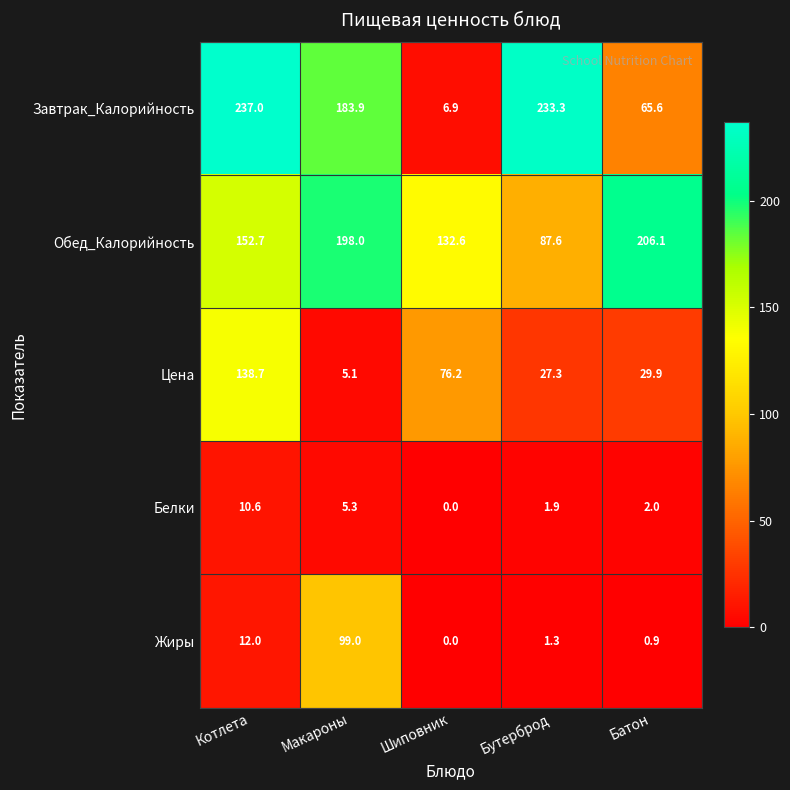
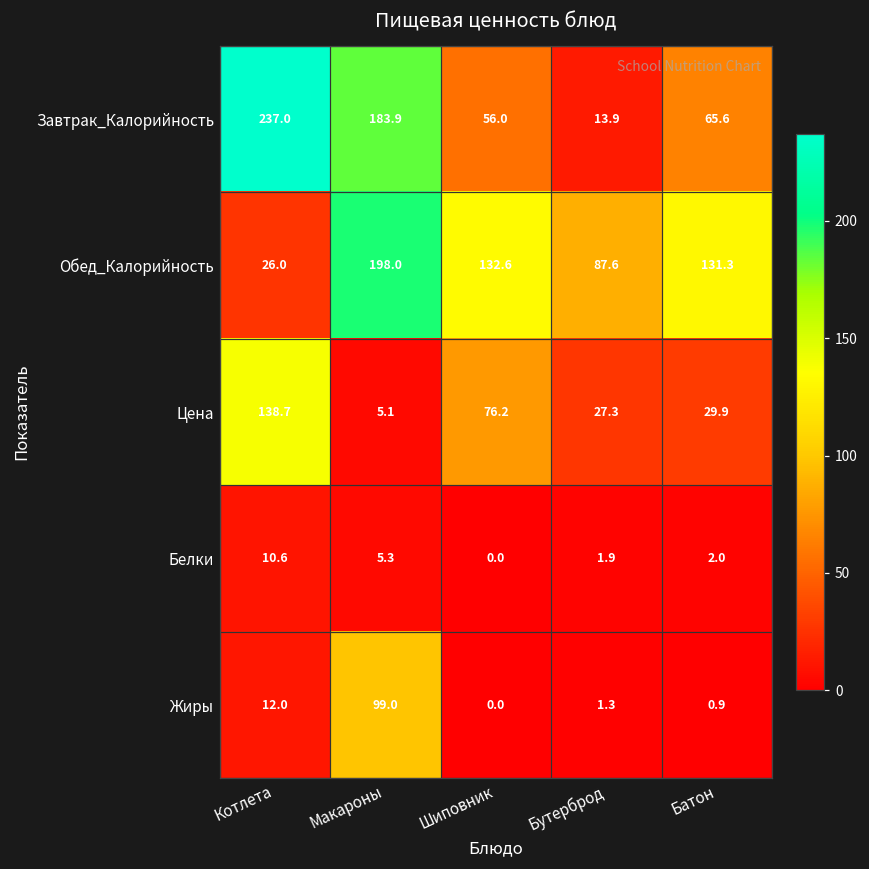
  {
    "Завтрак_Калорийность": {
      "Котлета": 237.0,
      "Макароны": 183.9,
-     "Шиповник": 6.9,
-     "Бутерброд": 233.3
+     "Шиповник": 56.0,
+     "Бутерброд": 13.9
    },
    "Обед_Калорийность": {
-     "Котлета": 152.7,
+     "Котлета": 26.0,
      "Макароны": 198.0,
      "Шиповник": 132.6,
      "Бутерброд": 87.6,
-     "Батон": 206.1
+     "Батон": 131.3
    },
    "Цена": {
      "Котлета": 138.7,
      "Макароны": 5.1,
      "Шиповник": 76.2,
      "Бутерброд": 27.3,
      "Батон": 29.9
    },
    "Белки": {
      "Котлета": 10.6,
      "Макароны": 5.3,
      "Шиповник": 0.0,
      "Бутерброд": 1.9,
      "Батон": 2.0
    },
    "Жиры": {
      "Котлета": 12.0,
      "Макароны": 99.0,
      "Шиповник": 0.0,
      "Бутерброд": 1.3,
      "Батон": 0.9
    }
  }
